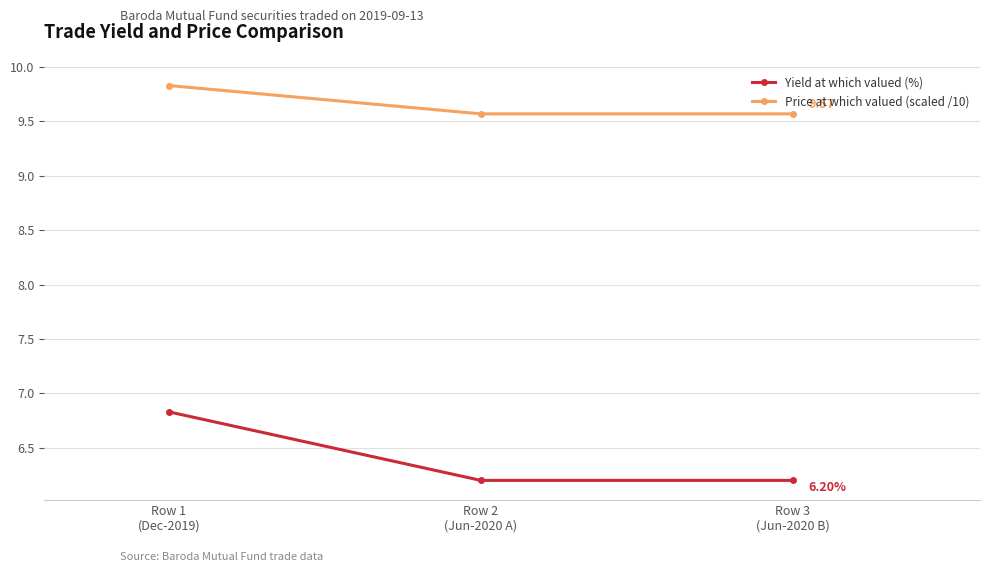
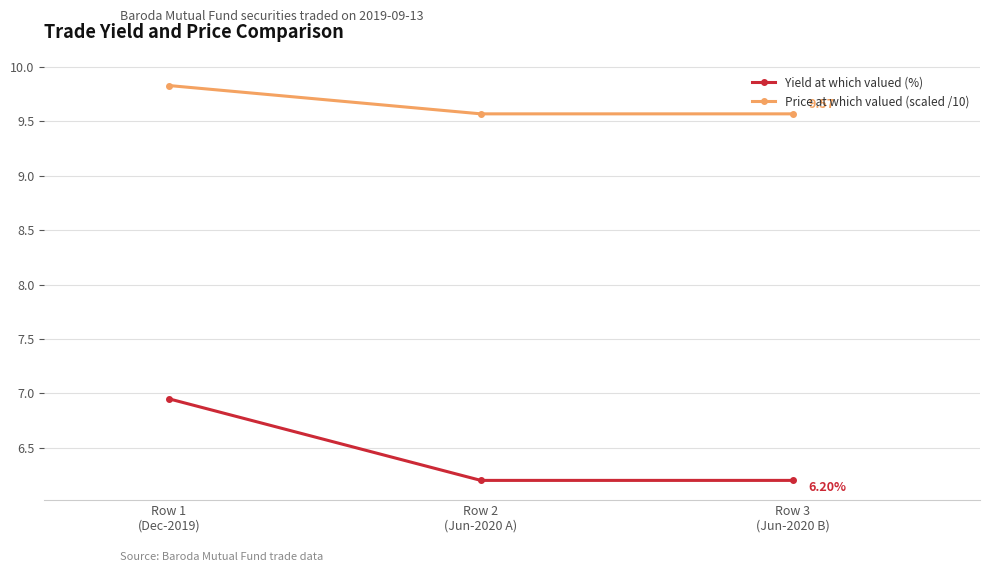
  {
    "Yield at which valued (%)": {
-     "Row 1 (Dec-2019)": 6.83,
+     "Row 1 (Dec-2019)": 6.95,
      "Row 2 (Jun-2020 A)": 6.20
    },
    "Price at which valued (scaled /10)": {
      "Row 3 (Jun-2020 B)": 9.57
    }
  }
